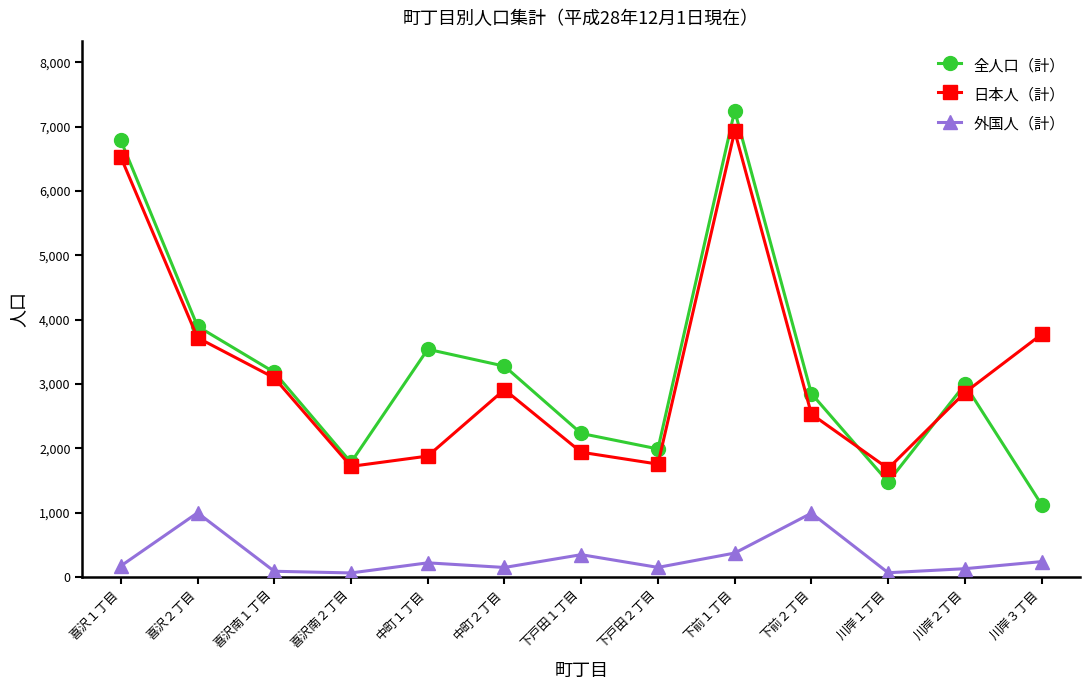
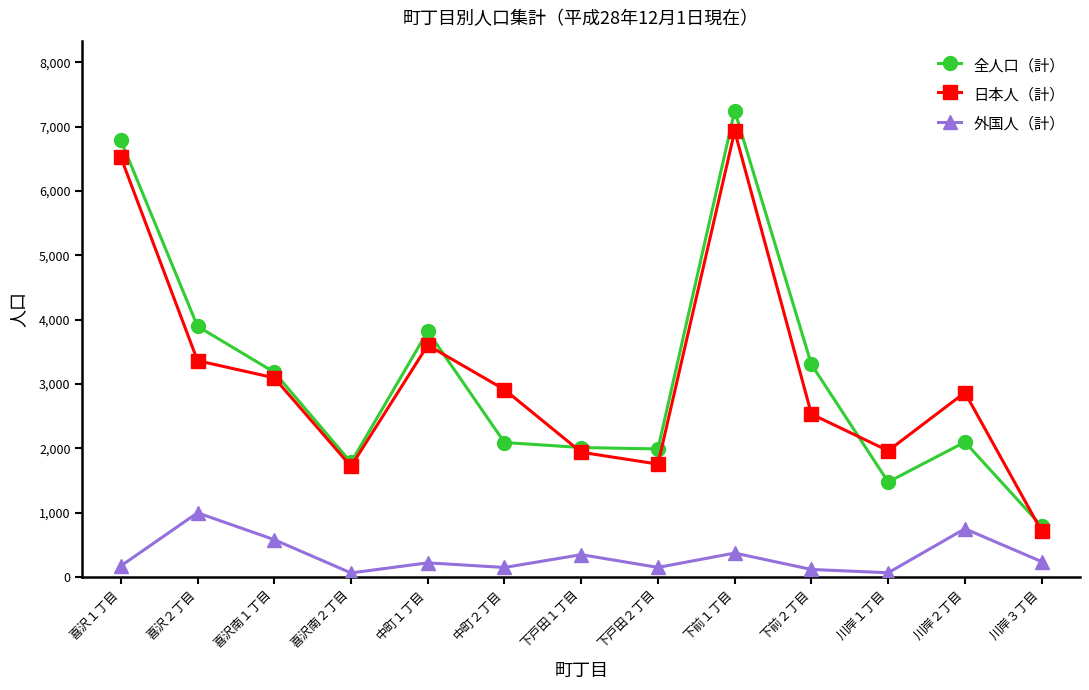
  {
    "全人口（計）": {
      "喜沢１丁目": "6,800",
      "喜沢２丁目": "3,900",
      "喜沢南１丁目": "3,200",
      "喜沢南２丁目": "1,800",
-     "中町１丁目": "3,500",
-     "中町２丁目": "3,300",
-     "下戸田１丁目": "2,200",
+     "中町１丁目": "3,800",
+     "中町２丁目": "2,100",
+     "下戸田１丁目": "2,000",
      "下戸田２丁目": "2,000",
      "下前１丁目": "7,300",
-     "下前２丁目": "2,800",
+     "下前２丁目": "3,300",
      "川岸１丁目": "1,500",
-     "川岸２丁目": "3,000",
-     "川岸３丁目": "1,100"
+     "川岸２丁目": "2,100",
+     "川岸３丁目": "800"
    },
    "日本人（計）": {
      "喜沢１丁目": "6,500",
-     "喜沢２丁目": "3,700",
+     "喜沢２丁目": "3,400",
      "喜沢南１丁目": "3,100",
      "喜沢南２丁目": "1,700",
-     "中町１丁目": "1,900",
+     "中町１丁目": "3,600",
      "中町２丁目": "2,900",
      "下戸田１丁目": "1,900",
      "下戸田２丁目": "1,800",
      "下前１丁目": "6,900",
      "下前２丁目": "2,500",
-     "川岸１丁目": "1,700",
+     "川岸１丁目": "2,000",
      "川岸２丁目": "2,900",
-     "川岸３丁目": "3,800"
+     "川岸３丁目": "700"
    },
    "外国人（計）": {
      "喜沢１丁目": "200",
      "喜沢２丁目": "1,000",
-     "喜沢南１丁目": "100",
+     "喜沢南１丁目": "600",
      "喜沢南２丁目": "100",
      "中町１丁目": "200",
      "中町２丁目": "100",
      "下戸田１丁目": "300",
      "下戸田２丁目": "100",
      "下前１丁目": "400",
-     "下前２丁目": "1,000",
+     "下前２丁目": "100",
      "川岸１丁目": "100",
-     "川岸２丁目": "100",
+     "川岸２丁目": "700",
      "川岸３丁目": "200"
    }
  }
